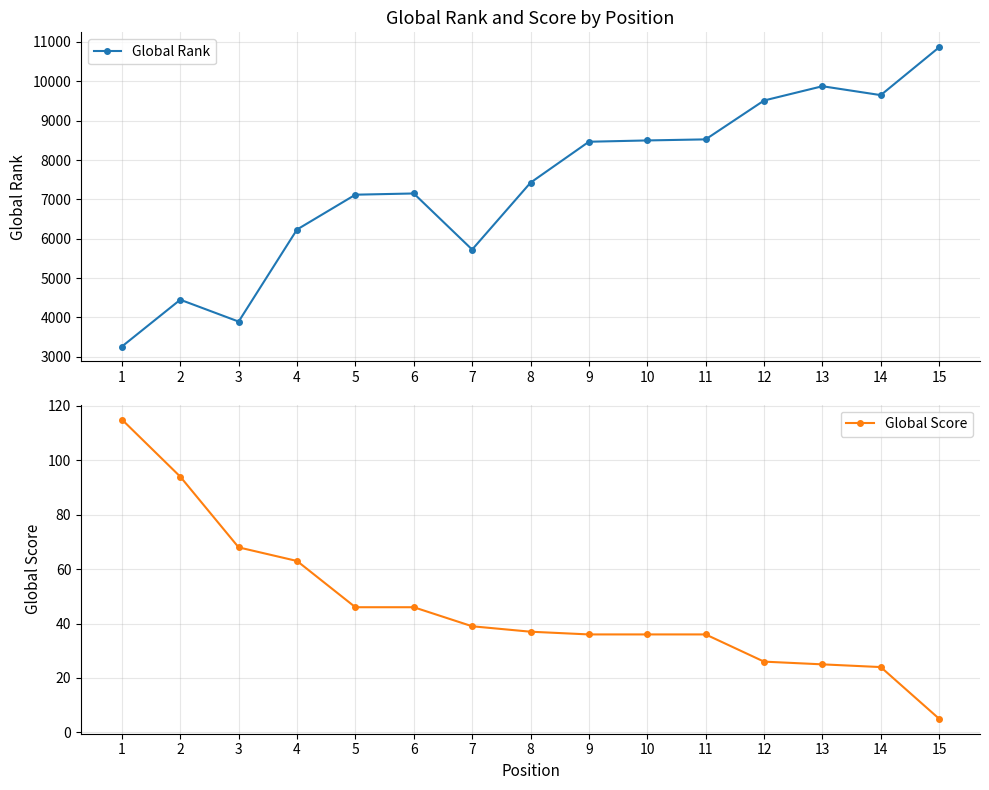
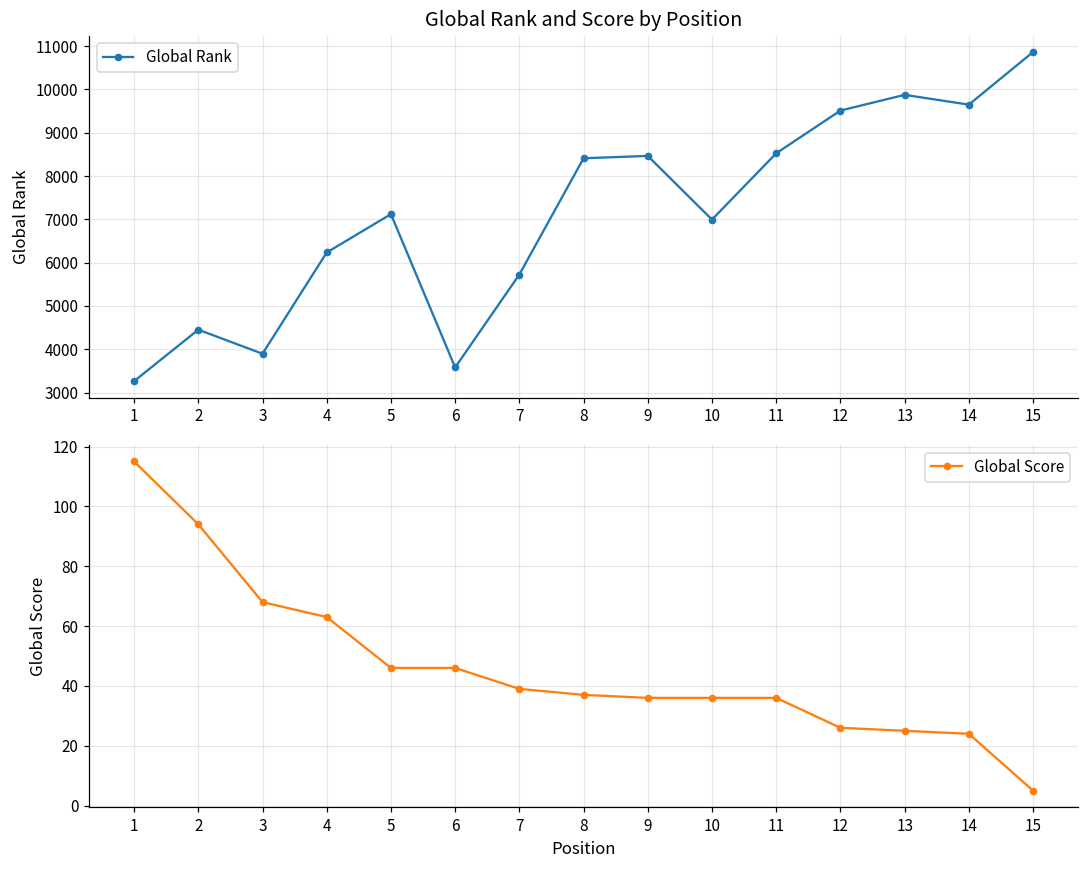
  {
    "Global Rank and Score by Position": {
      "1": 3300,
      "2": 4500,
      "3": 3900,
      "4": 6200,
      "5": 7100,
-     "6": 7200,
+     "6": 3600,
      "7": 5700,
-     "8": 7400,
+     "8": 8400,
      "9": 8500,
-     "10": 8500,
+     "10": 7000,
      "11": 8500,
      "12": 9500,
      "13": 9900,
      "14": 9600,
      "15": 10900
    }
  }
